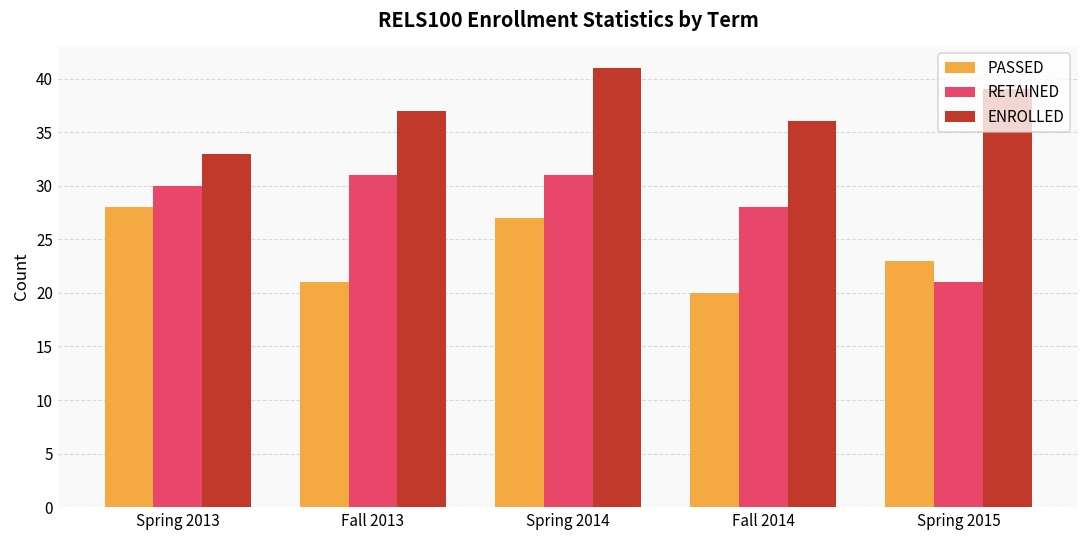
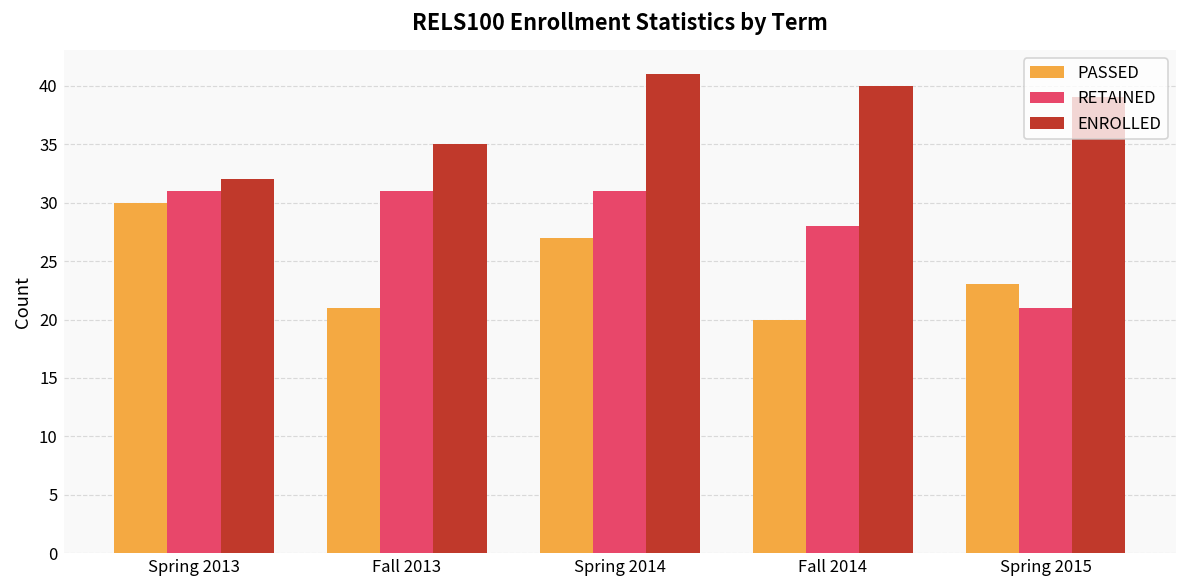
  {
    "PASSED": {
-     "Spring 2013": 28,
+     "Spring 2013": 30,
      "Fall 2013": 21,
      "Spring 2014": 27,
      "Fall 2014": 20,
      "Spring 2015": 23
    },
    "RETAINED": {
-     "Spring 2013": 30,
+     "Spring 2013": 31,
      "Fall 2013": 31,
      "Spring 2014": 31,
      "Fall 2014": 28,
      "Spring 2015": 21
    },
    "ENROLLED": {
-     "Spring 2013": 33,
-     "Fall 2013": 37,
+     "Spring 2013": 32,
+     "Fall 2013": 35,
      "Spring 2014": 41,
-     "Fall 2014": 36
+     "Fall 2014": 40
    }
  }
